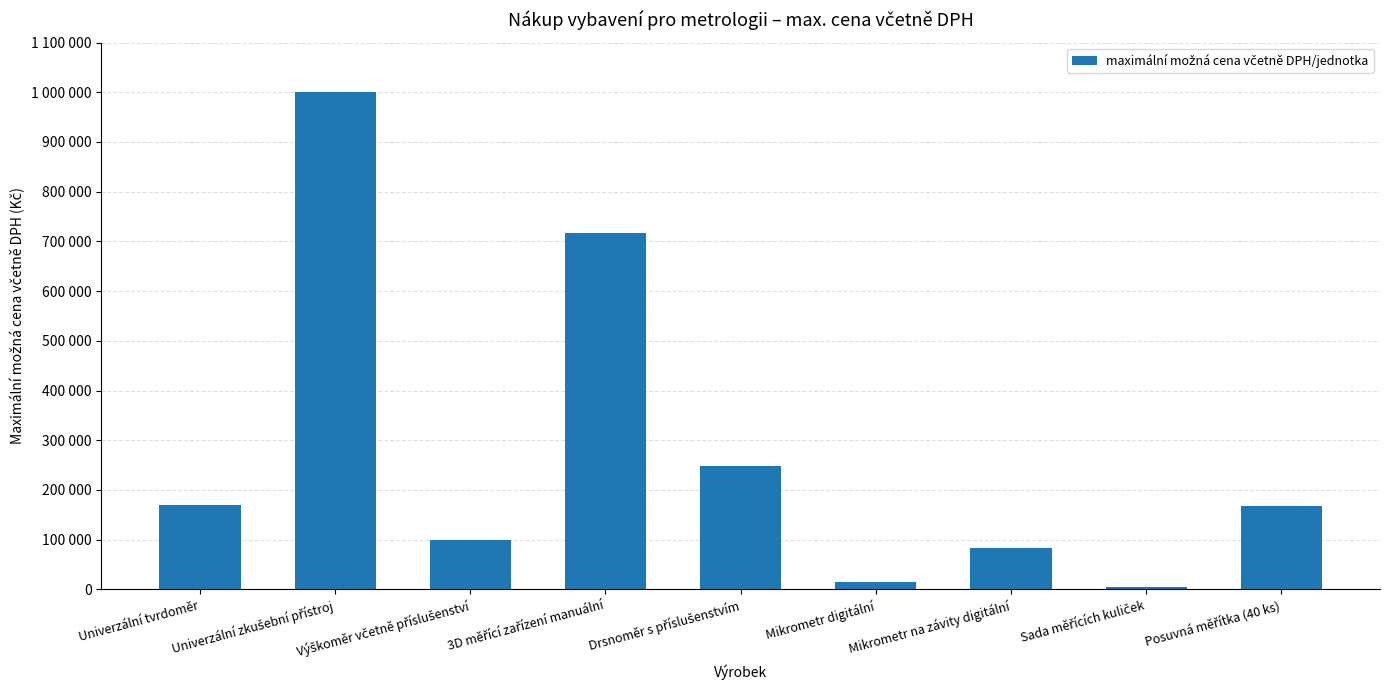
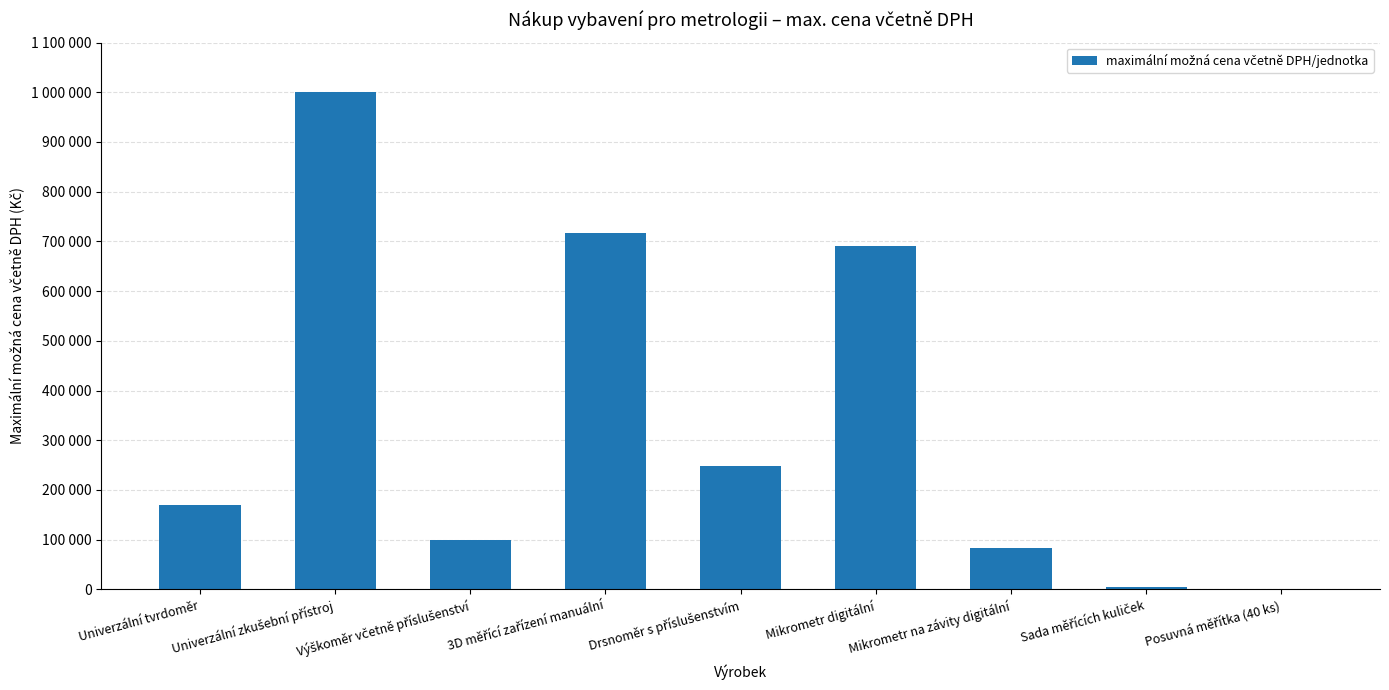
  {
    "Univerzální tvrdoměr": 170000,
    "Univerzální zkušební přístroj": 1000000,
    "Výškoměr včetně příslušenství": 100000,
    "3D měřící zařízení manuální": 720000,
    "Drsnoměr s příslušenstvím": 250000,
-   "Mikrometr digitální": 20000,
+   "Mikrometr digitální": 690000,
    "Mikrometr na závity digitální": 80000,
-   "Posuvná měřítka (40 ks)": 170000
+   "Posuvná měřítka (40 ks)": 0
  }
